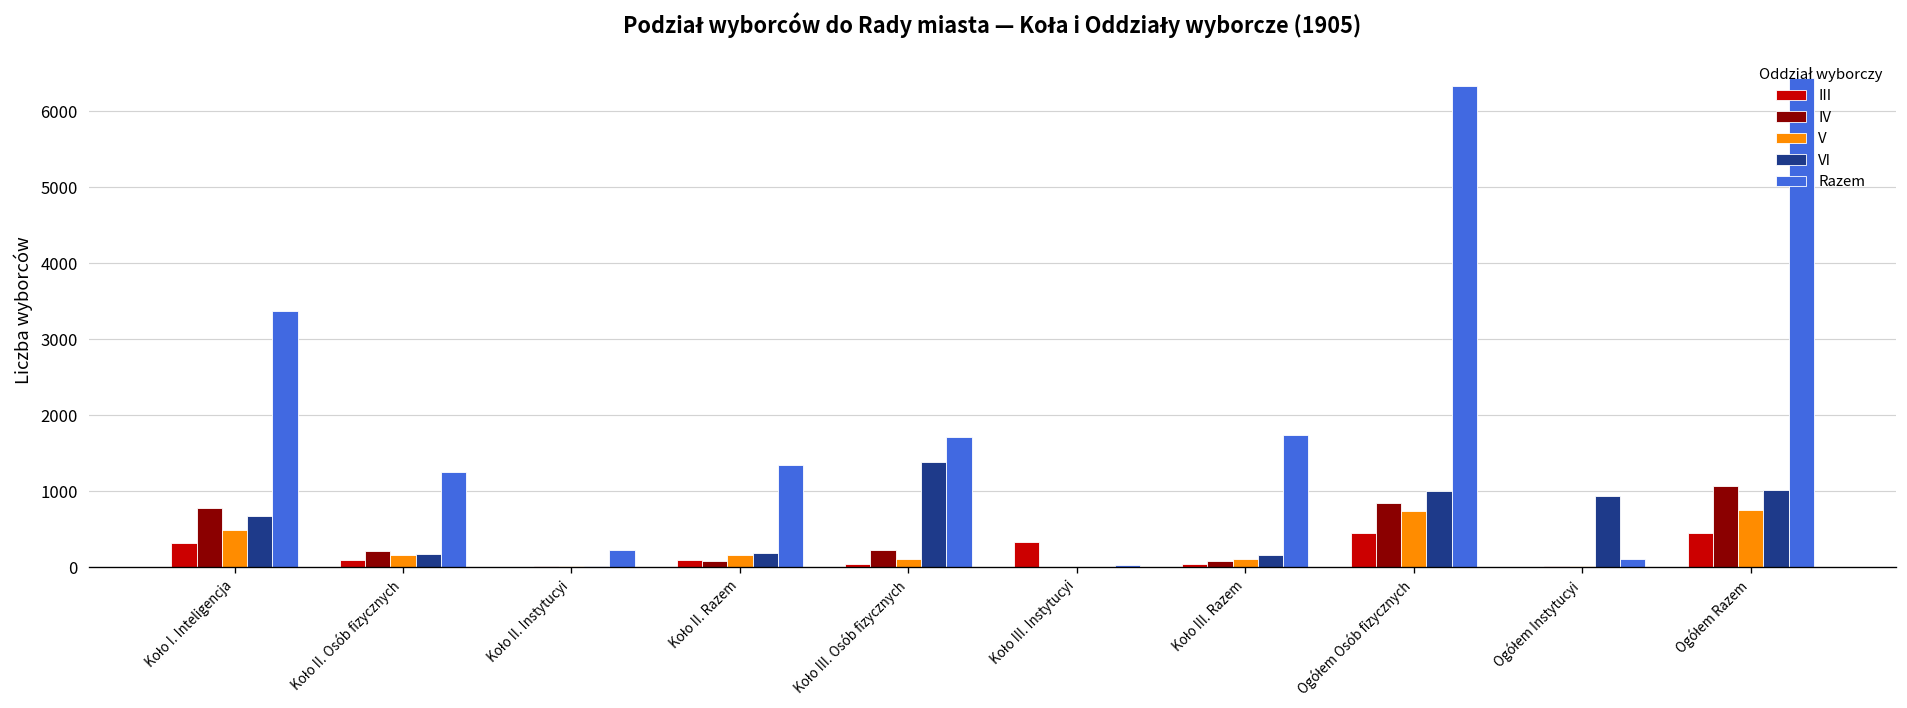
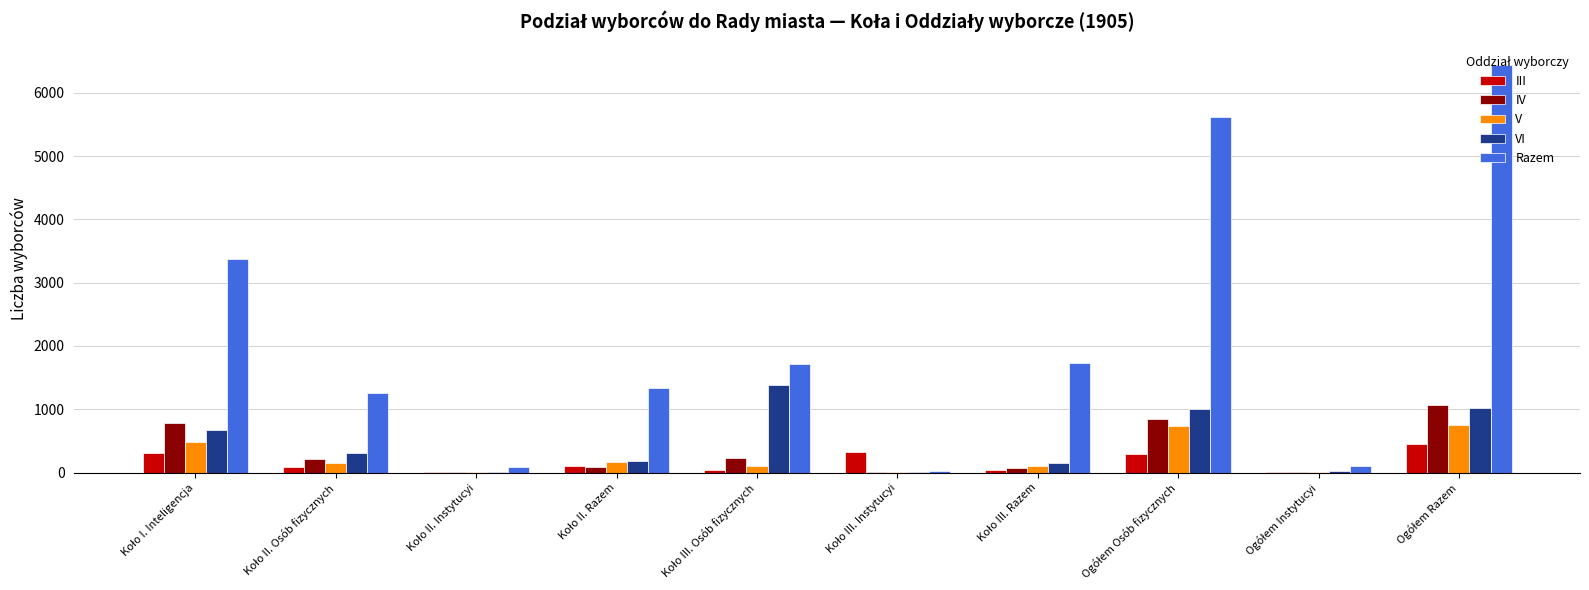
  {
    "III": {
      "Koło I. Inteligencja": 300,
      "Koło II. Osób fizycznych": 100,
      "Koło II. Razem": 100,
      "Koło III. Osób fizycznych": 0,
      "Koło III. Instytucyi": 300,
      "Koło III. Razem": 0,
-     "Ogółem Osób fizycznych": 400,
+     "Ogółem Osób fizycznych": 300,
      "Ogółem Razem": 500
    },
    "IV": {
      "Koło I. Inteligencja": 800,
      "Koło II. Osób fizycznych": 200,
      "Koło II. Razem": 100,
      "Koło III. Osób fizycznych": 200,
      "Koło III. Razem": 100,
      "Ogółem Osób fizycznych": 800,
      "Ogółem Razem": 1100
    },
    "V": {
      "Koło I. Inteligencja": 500,
      "Koło II. Osób fizycznych": 200,
      "Koło II. Razem": 200,
      "Koło III. Osób fizycznych": 100,
      "Koło III. Razem": 100,
      "Ogółem Osób fizycznych": 700,
      "Ogółem Razem": 700
    },
    "VI": {
      "Koło I. Inteligencja": 700,
-     "Koło II. Osób fizycznych": 200,
+     "Koło II. Osób fizycznych": 300,
      "Koło II. Razem": 200,
      "Koło III. Osób fizycznych": 1400,
      "Koło III. Razem": 200,
      "Ogółem Osób fizycznych": 1000,
-     "Ogółem Instytucyi": 900,
+     "Ogółem Instytucyi": 0,
      "Ogółem Razem": 1000
    },
    "Razem": {
      "Koło I. Inteligencja": 3400,
      "Koło II. Osób fizycznych": 1300,
-     "Koło II. Instytucyi": 200,
+     "Koło II. Instytucyi": 100,
      "Koło II. Razem": 1300,
      "Koło III. Osób fizycznych": 1700,
      "Koło III. Razem": 1700,
-     "Ogółem Osób fizycznych": 6300,
+     "Ogółem Osób fizycznych": 5600,
      "Ogółem Instytucyi": 100,
      "Ogółem Razem": 6400
    }
  }
